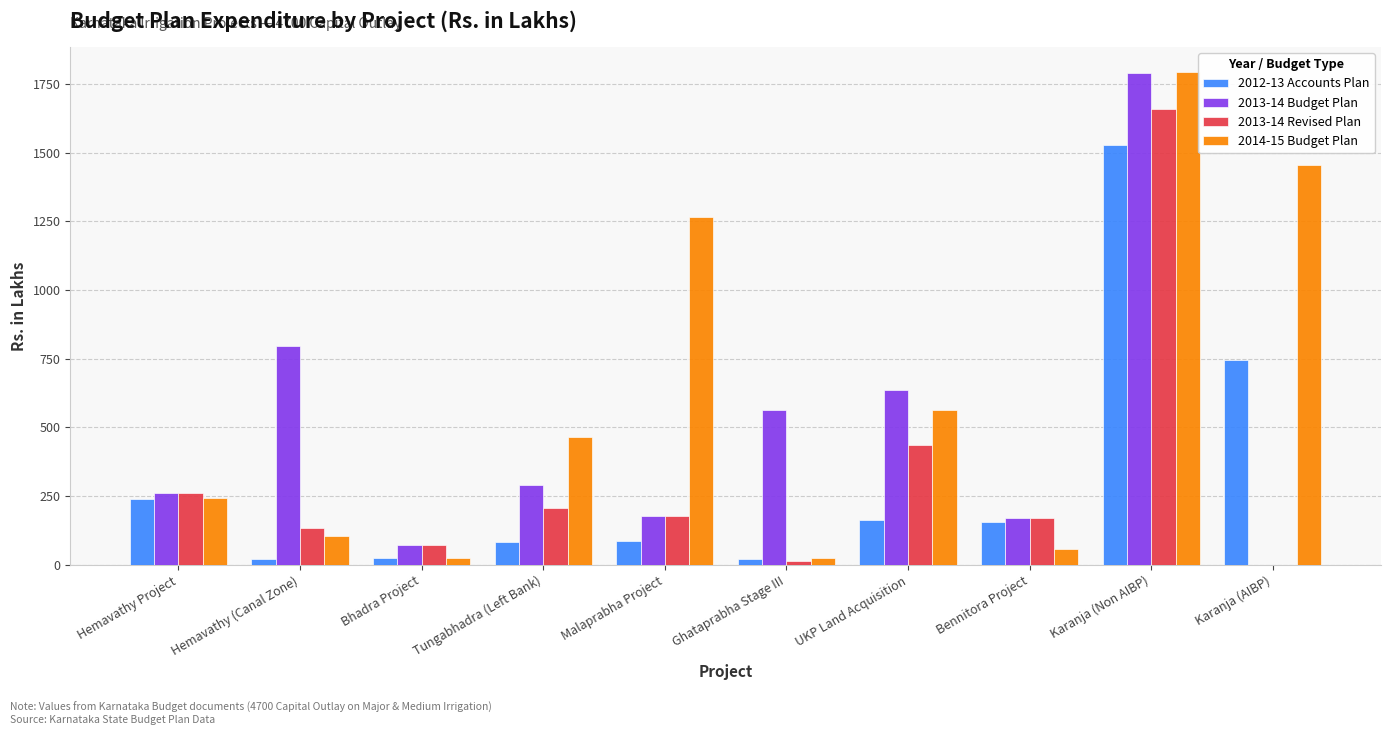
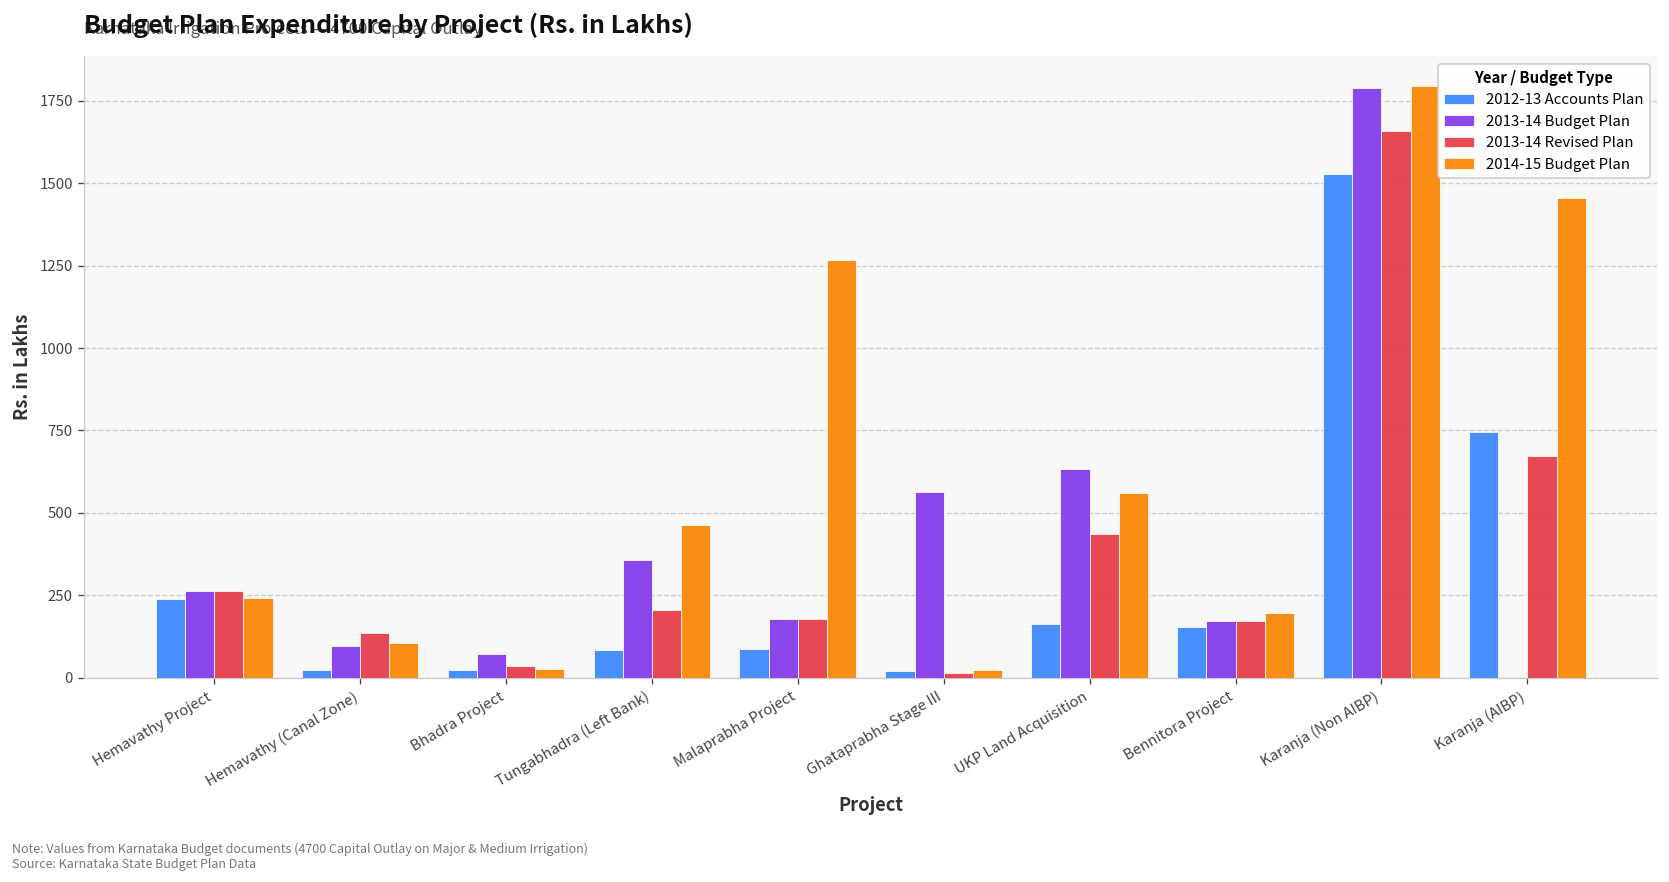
  {
    "2012-13 Accounts Plan": {
      "Hemavathy Project": 240,
      "Hemavathy (Canal Zone)": 20,
      "Bhadra Project": 20,
      "Tungabhadra (Left Bank)": 80,
      "Malaprabha Project": 90,
      "Ghataprabha Stage III": 20,
      "UKP Land Acquisition": 160,
      "Bennitora Project": 150,
      "Karanja (Non AIBP)": 1530,
      "Karanja (AIBP)": 750
    },
    "2013-14 Budget Plan": {
      "Hemavathy Project": 260,
-     "Hemavathy (Canal Zone)": 800,
+     "Hemavathy (Canal Zone)": 100,
      "Bhadra Project": 70,
-     "Tungabhadra (Left Bank)": 290,
+     "Tungabhadra (Left Bank)": 360,
      "Malaprabha Project": 180,
      "Ghataprabha Stage III": 560,
      "UKP Land Acquisition": 630,
      "Bennitora Project": 170,
      "Karanja (Non AIBP)": 1790,
      "Karanja (AIBP)": 0
    },
    "2013-14 Revised Plan": {
      "Hemavathy Project": 260,
      "Hemavathy (Canal Zone)": 130,
-     "Bhadra Project": 70,
+     "Bhadra Project": 40,
      "Tungabhadra (Left Bank)": 210,
      "Malaprabha Project": 180,
      "Ghataprabha Stage III": 20,
      "UKP Land Acquisition": 440,
      "Bennitora Project": 170,
      "Karanja (Non AIBP)": 1660,
-     "Karanja (AIBP)": 0
+     "Karanja (AIBP)": 670
    },
    "2014-15 Budget Plan": {
      "Hemavathy Project": 240,
      "Hemavathy (Canal Zone)": 110,
      "Bhadra Project": 30,
      "Tungabhadra (Left Bank)": 460,
      "Malaprabha Project": 1270,
      "Ghataprabha Stage III": 20,
      "UKP Land Acquisition": 560,
-     "Bennitora Project": 60,
+     "Bennitora Project": 200,
      "Karanja (Non AIBP)": 1790,
      "Karanja (AIBP)": 1450
    }
  }
